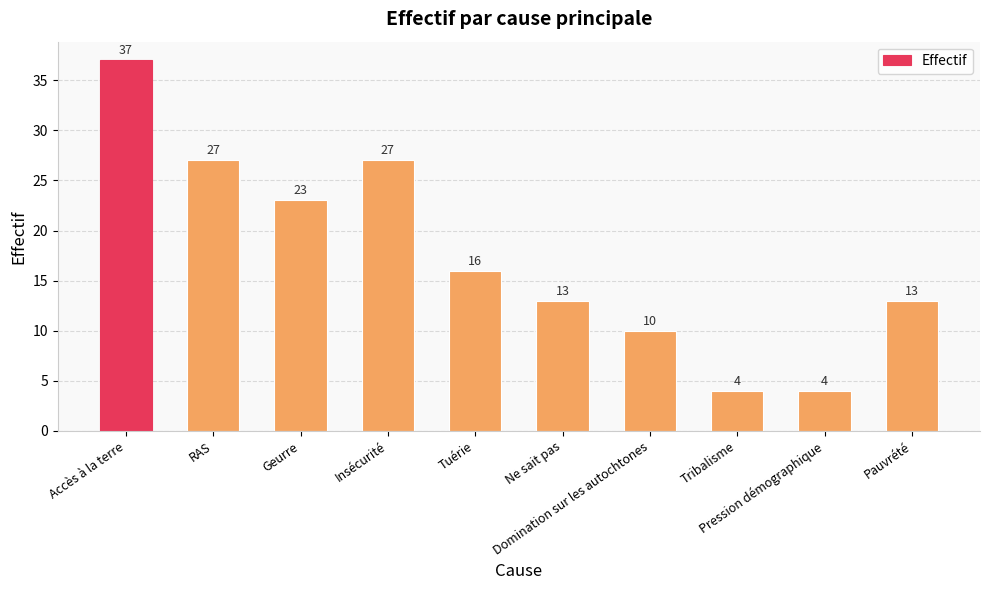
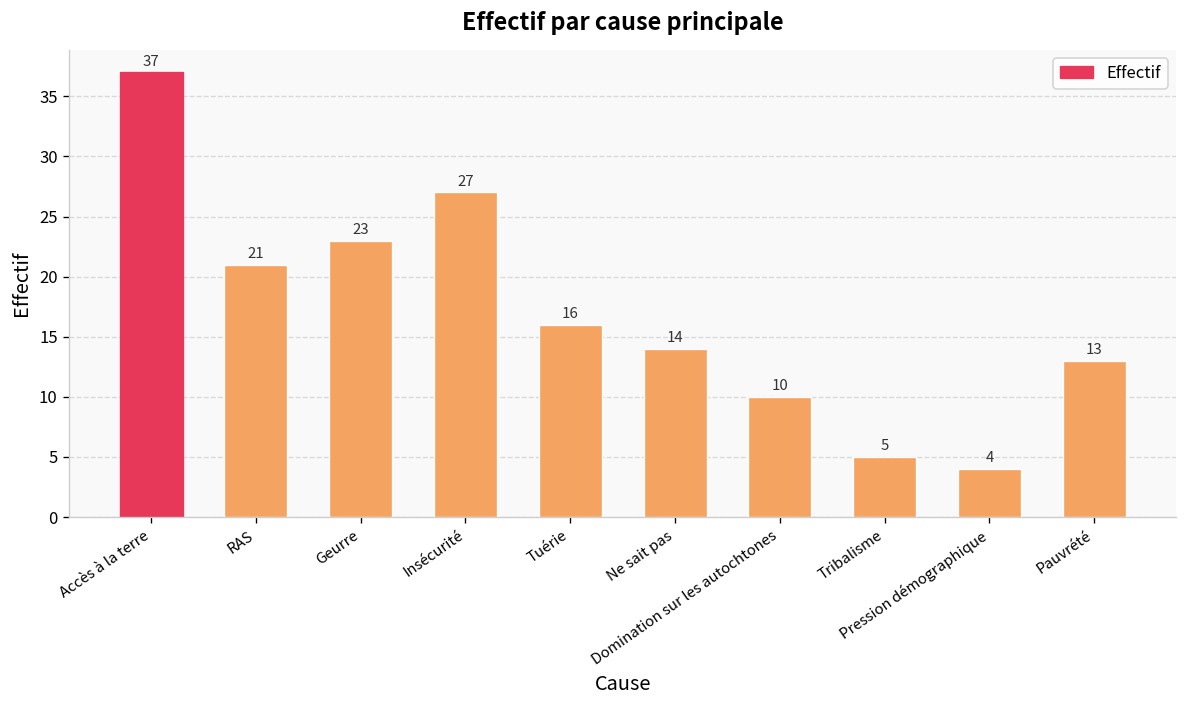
  {
    "Accès à la terre": 37,
-   "RAS": 27,
+   "RAS": 21,
    "Geurre": 23,
    "Insécurité": 27,
    "Tuérie": 16,
-   "Ne sait pas": 13,
+   "Ne sait pas": 14,
    "Domination sur les autochtones": 10,
-   "Tribalisme": 4,
+   "Tribalisme": 5,
    "Pression démographique": 4,
    "Pauvrété": 13
  }
